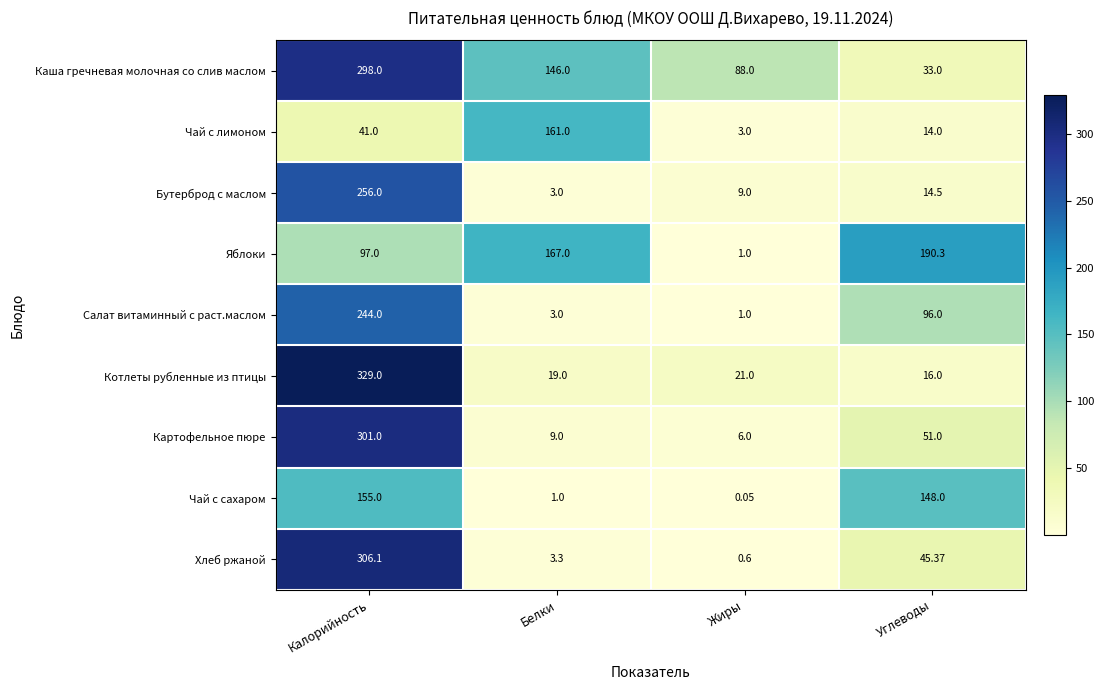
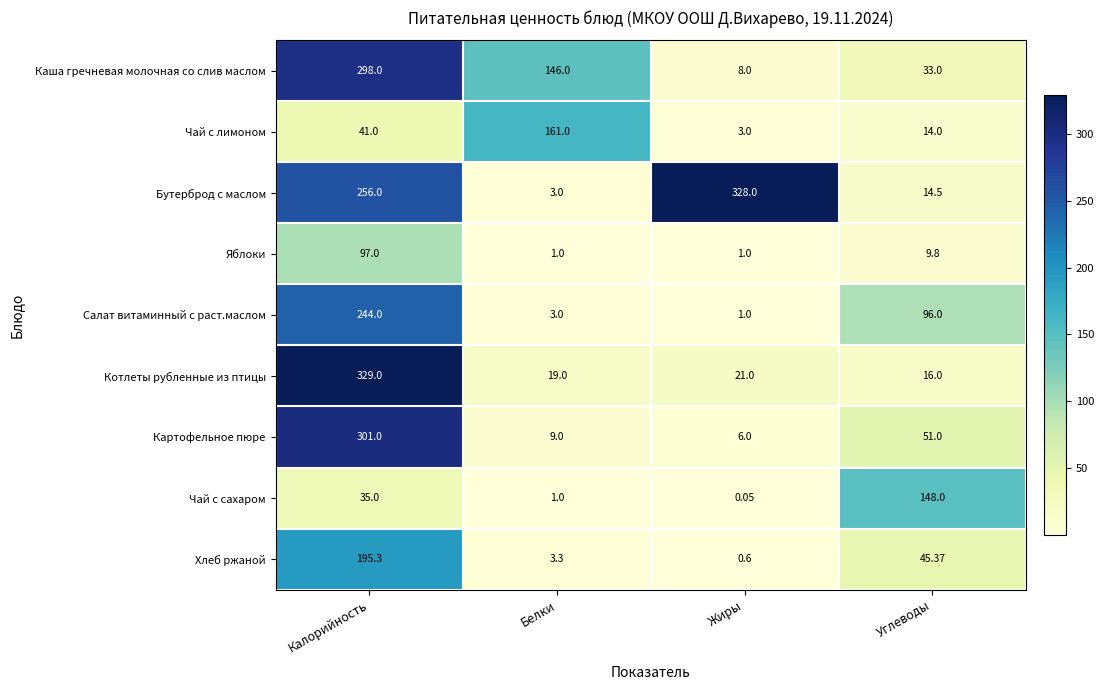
  {
    "Каша гречневая молочная со слив маслом": {
      "Калорийность": 298.0,
      "Белки": 146.0,
-     "Жиры": 88.0,
+     "Жиры": 8.0,
      "Углеводы": 33.0
    },
    "Чай с лимоном": {
      "Калорийность": 41.0,
      "Белки": 161.0,
      "Жиры": 3.0,
      "Углеводы": 14.0
    },
    "Бутерброд с маслом": {
      "Калорийность": 256.0,
      "Белки": 3.0,
-     "Жиры": 9.0,
+     "Жиры": 328.0,
      "Углеводы": 14.5
    },
    "Яблоки": {
      "Калорийность": 97.0,
-     "Белки": 167.0,
+     "Белки": 1.0,
      "Жиры": 1.0,
-     "Углеводы": 190.3
+     "Углеводы": 9.8
    },
    "Салат витаминный с раст.маслом": {
      "Калорийность": 244.0,
      "Белки": 3.0,
      "Жиры": 1.0,
      "Углеводы": 96.0
    },
    "Котлеты рубленные из птицы": {
      "Калорийность": 329.0,
      "Белки": 19.0,
      "Жиры": 21.0,
      "Углеводы": 16.0
    },
    "Картофельное пюре": {
      "Калорийность": 301.0,
      "Белки": 9.0,
      "Жиры": 6.0,
      "Углеводы": 51.0
    },
    "Чай с сахаром": {
-     "Калорийность": 155.0,
+     "Калорийность": 35.0,
      "Белки": 1.0,
      "Жиры": 0.05,
      "Углеводы": 148.0
    },
    "Хлеб ржаной": {
-     "Калорийность": 306.1,
+     "Калорийность": 195.3,
      "Белки": 3.3,
      "Жиры": 0.6,
      "Углеводы": 45.37
    }
  }
